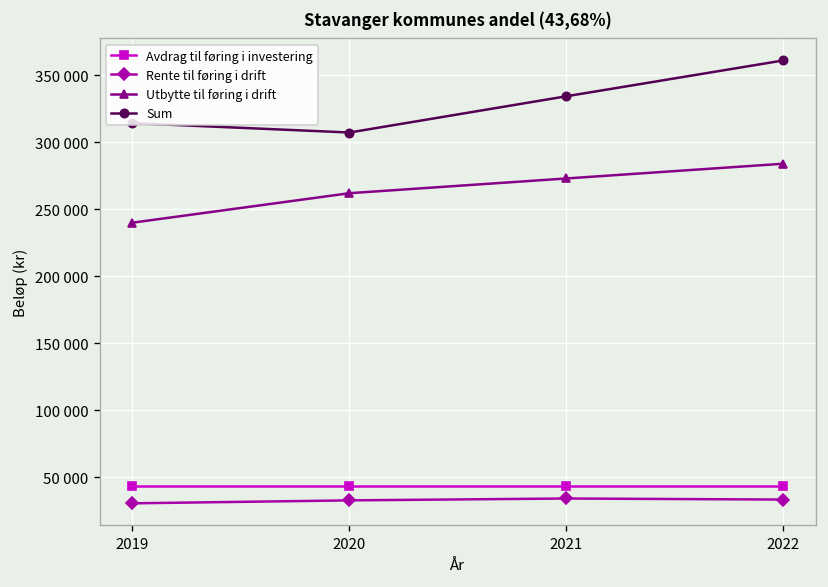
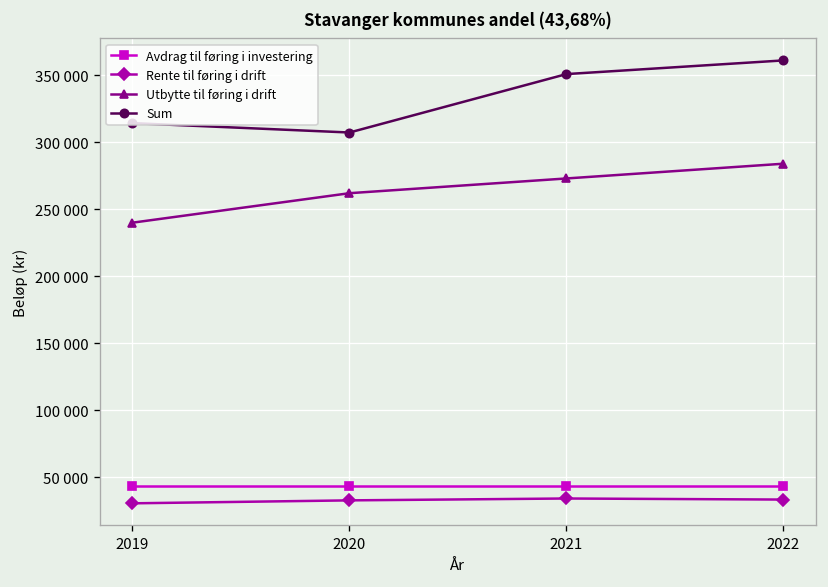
  {
    "Sum": {
      "2020": 307000,
-     "2021": 334000,
+     "2021": 351000,
      "2022": 361000
    }
  }
